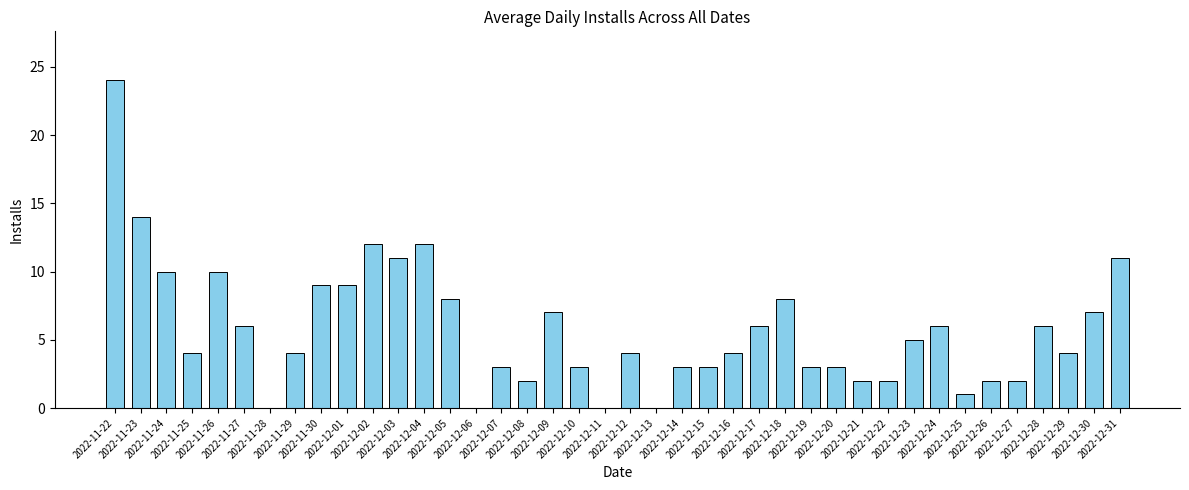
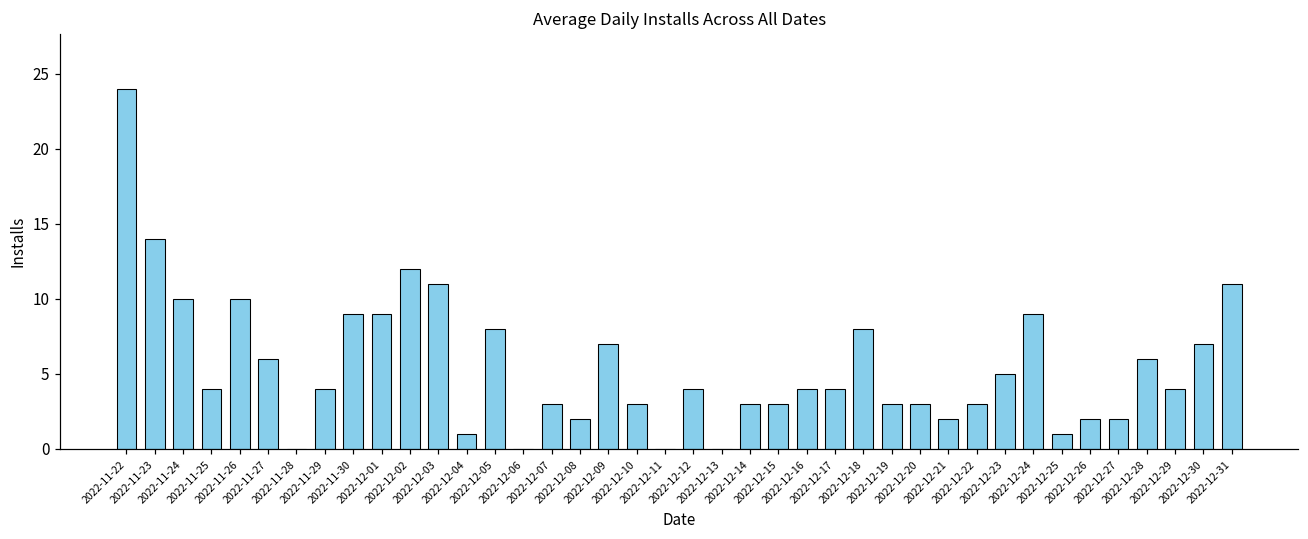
  {
    "2022-11-22": 24,
    "2022-11-23": 14,
    "2022-11-24": 10,
    "2022-11-25": 4,
    "2022-11-26": 10,
    "2022-11-27": 6,
    "2022-11-28": 0,
    "2022-11-29": 4,
    "2022-11-30": 9,
    "2022-12-01": 9,
    "2022-12-02": 12,
    "2022-12-03": 11,
-   "2022-12-04": 12,
+   "2022-12-04": 1,
    "2022-12-05": 8,
    "2022-12-06": 0,
    "2022-12-07": 3,
    "2022-12-08": 2,
    "2022-12-09": 7,
    "2022-12-10": 3,
    "2022-12-11": 0,
    "2022-12-12": 4,
    "2022-12-13": 0,
    "2022-12-14": 3,
    "2022-12-15": 3,
    "2022-12-16": 4,
-   "2022-12-17": 6,
+   "2022-12-17": 4,
    "2022-12-18": 8,
    "2022-12-19": 3,
    "2022-12-20": 3,
    "2022-12-21": 2,
-   "2022-12-22": 2,
+   "2022-12-22": 3,
    "2022-12-23": 5,
-   "2022-12-24": 6,
+   "2022-12-24": 9,
    "2022-12-25": 1,
    "2022-12-26": 2,
    "2022-12-27": 2,
    "2022-12-28": 6,
    "2022-12-29": 4,
    "2022-12-30": 7,
    "2022-12-31": 11
  }
